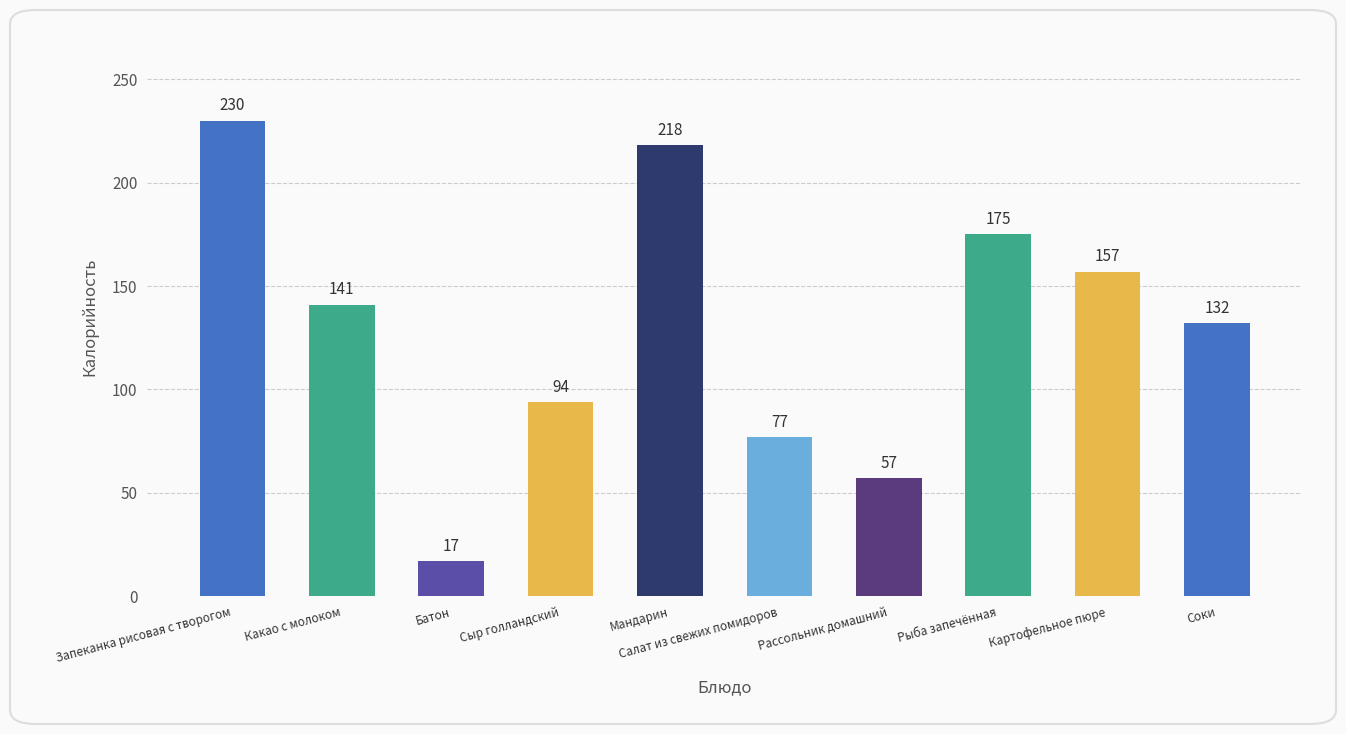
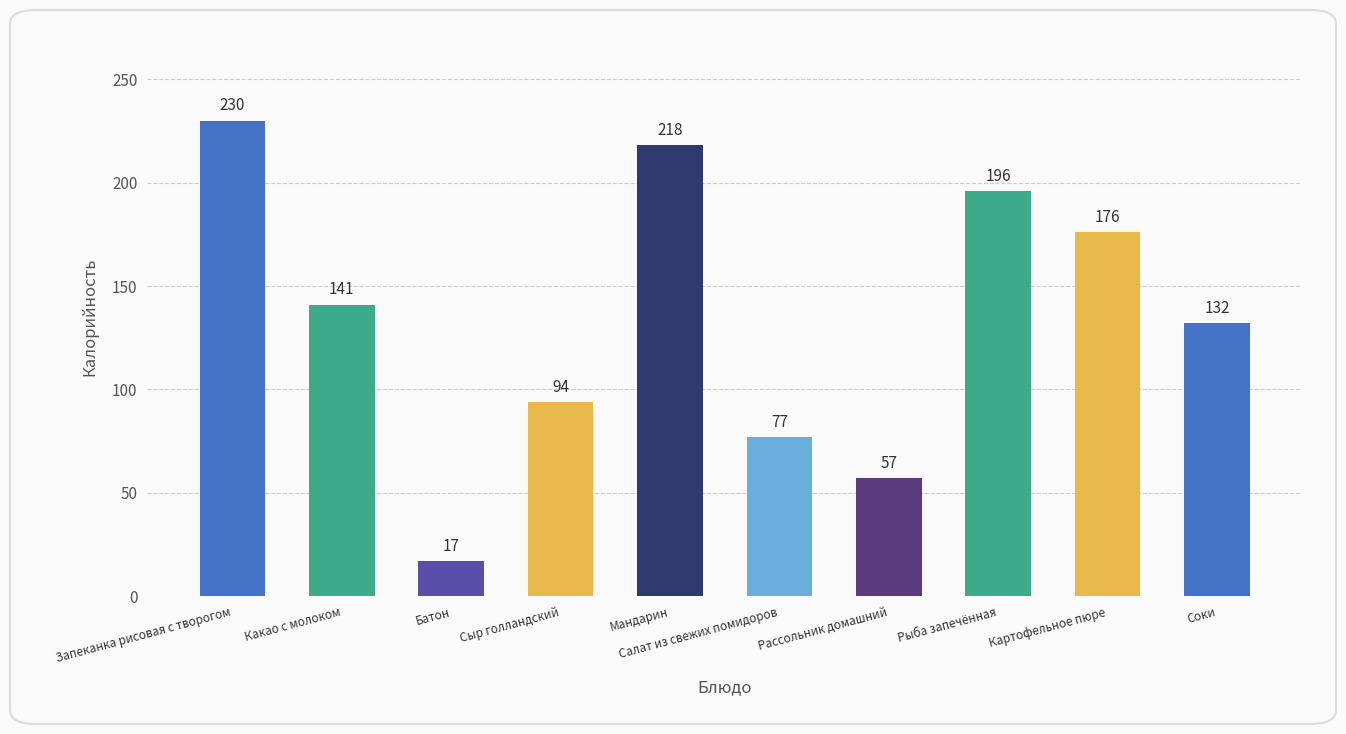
  {
    "Запеканка рисовая с творогом": 230,
    "Какао с молоком": 141,
    "Батон": 17,
    "Сыр голландский": 94,
    "Мандарин": 218,
    "Салат из свежих помидоров": 77,
    "Рассольник домашний": 57,
-   "Рыба запечённая": 175,
-   "Картофельное пюре": 157,
+   "Рыба запечённая": 196,
+   "Картофельное пюре": 176,
    "Соки": 132
  }
